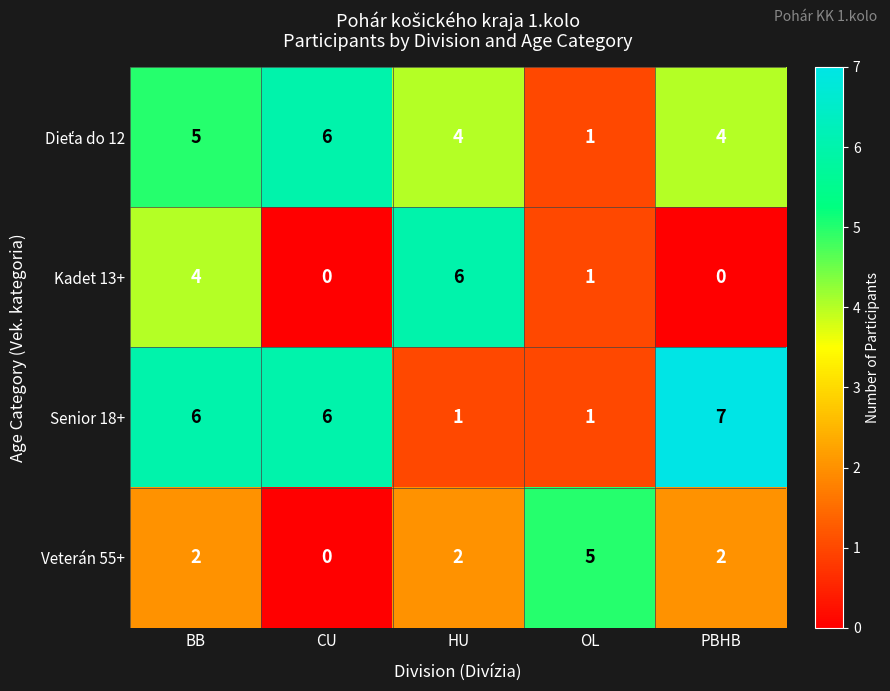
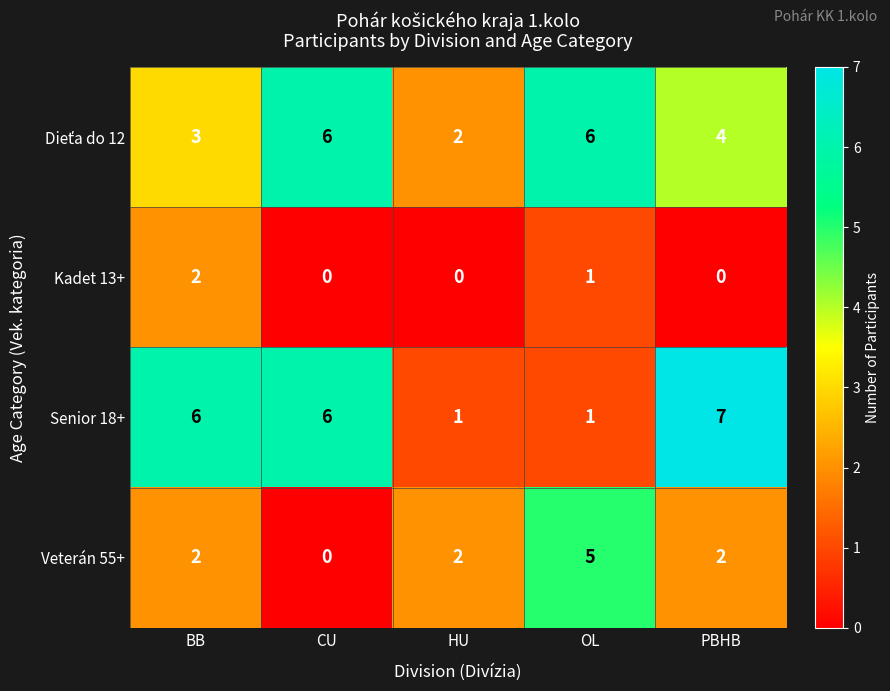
  {
    "Dieťa do 12": {
-     "BB": 5,
+     "BB": 3,
      "CU": 6,
-     "HU": 4,
-     "OL": 1,
+     "HU": 2,
+     "OL": 6,
      "PBHB": 4
    },
    "Kadet 13+": {
-     "BB": 4,
+     "BB": 2,
      "CU": 0,
-     "HU": 6,
+     "HU": 0,
      "OL": 1,
      "PBHB": 0
    },
    "Senior 18+": {
      "BB": 6,
      "CU": 6,
      "HU": 1,
      "OL": 1,
      "PBHB": 7
    },
    "Veterán 55+": {
      "BB": 2,
      "CU": 0,
      "HU": 2,
      "OL": 5,
      "PBHB": 2
    }
  }
